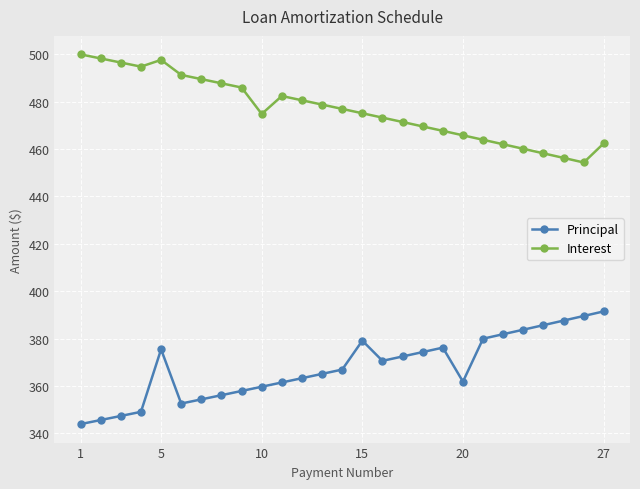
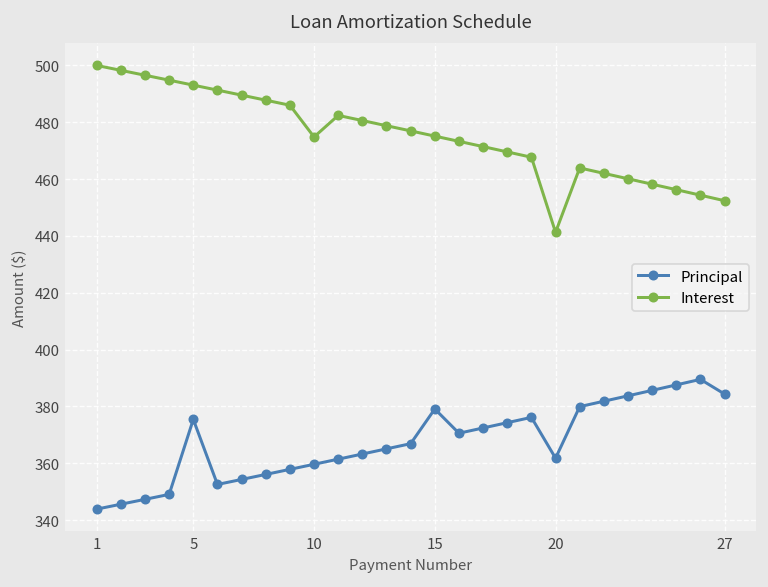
  {
    "Principal": {
      "1": 344,
      "5": 375,
      "10": 360,
      "15": 379,
      "20": 362,
-     "27": 391
+     "27": 384
    },
    "Interest": {
      "1": 500,
-     "5": 498,
+     "5": 493,
      "10": 475,
      "15": 475,
-     "20": 466,
-     "27": 462
+     "20": 441,
+     "27": 452
    }
  }
